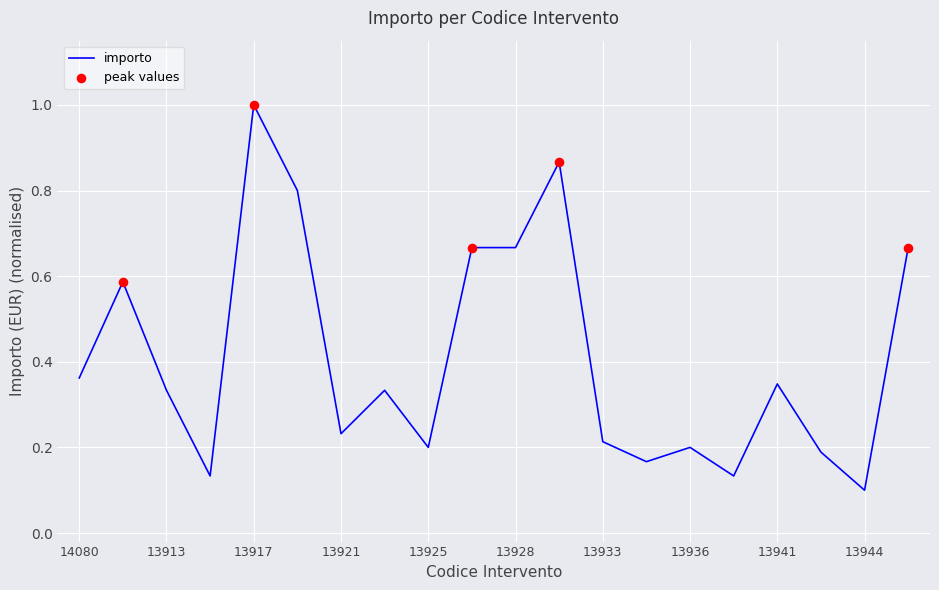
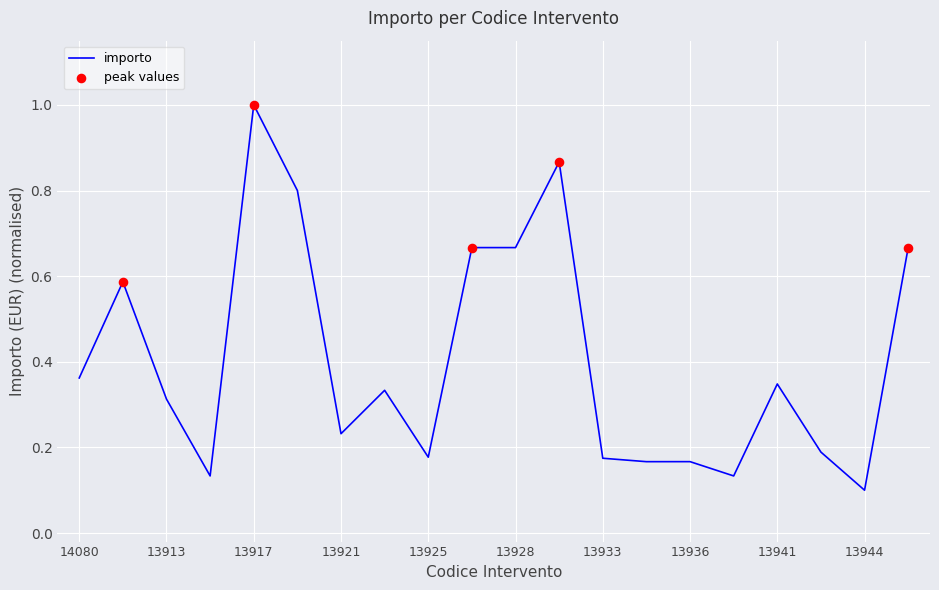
  {
    "importo": {
      "14080": 0.36,
-     "13913": 0.33,
+     "13913": 0.31,
      "13921": 0.23,
-     "13925": 0.20,
+     "13925": 0.18,
      "13928": 0.67,
-     "13933": 0.21,
-     "13936": 0.20,
+     "13933": 0.17,
+     "13936": 0.17,
      "13941": 0.35,
      "13944": 0.10
    }
  }
